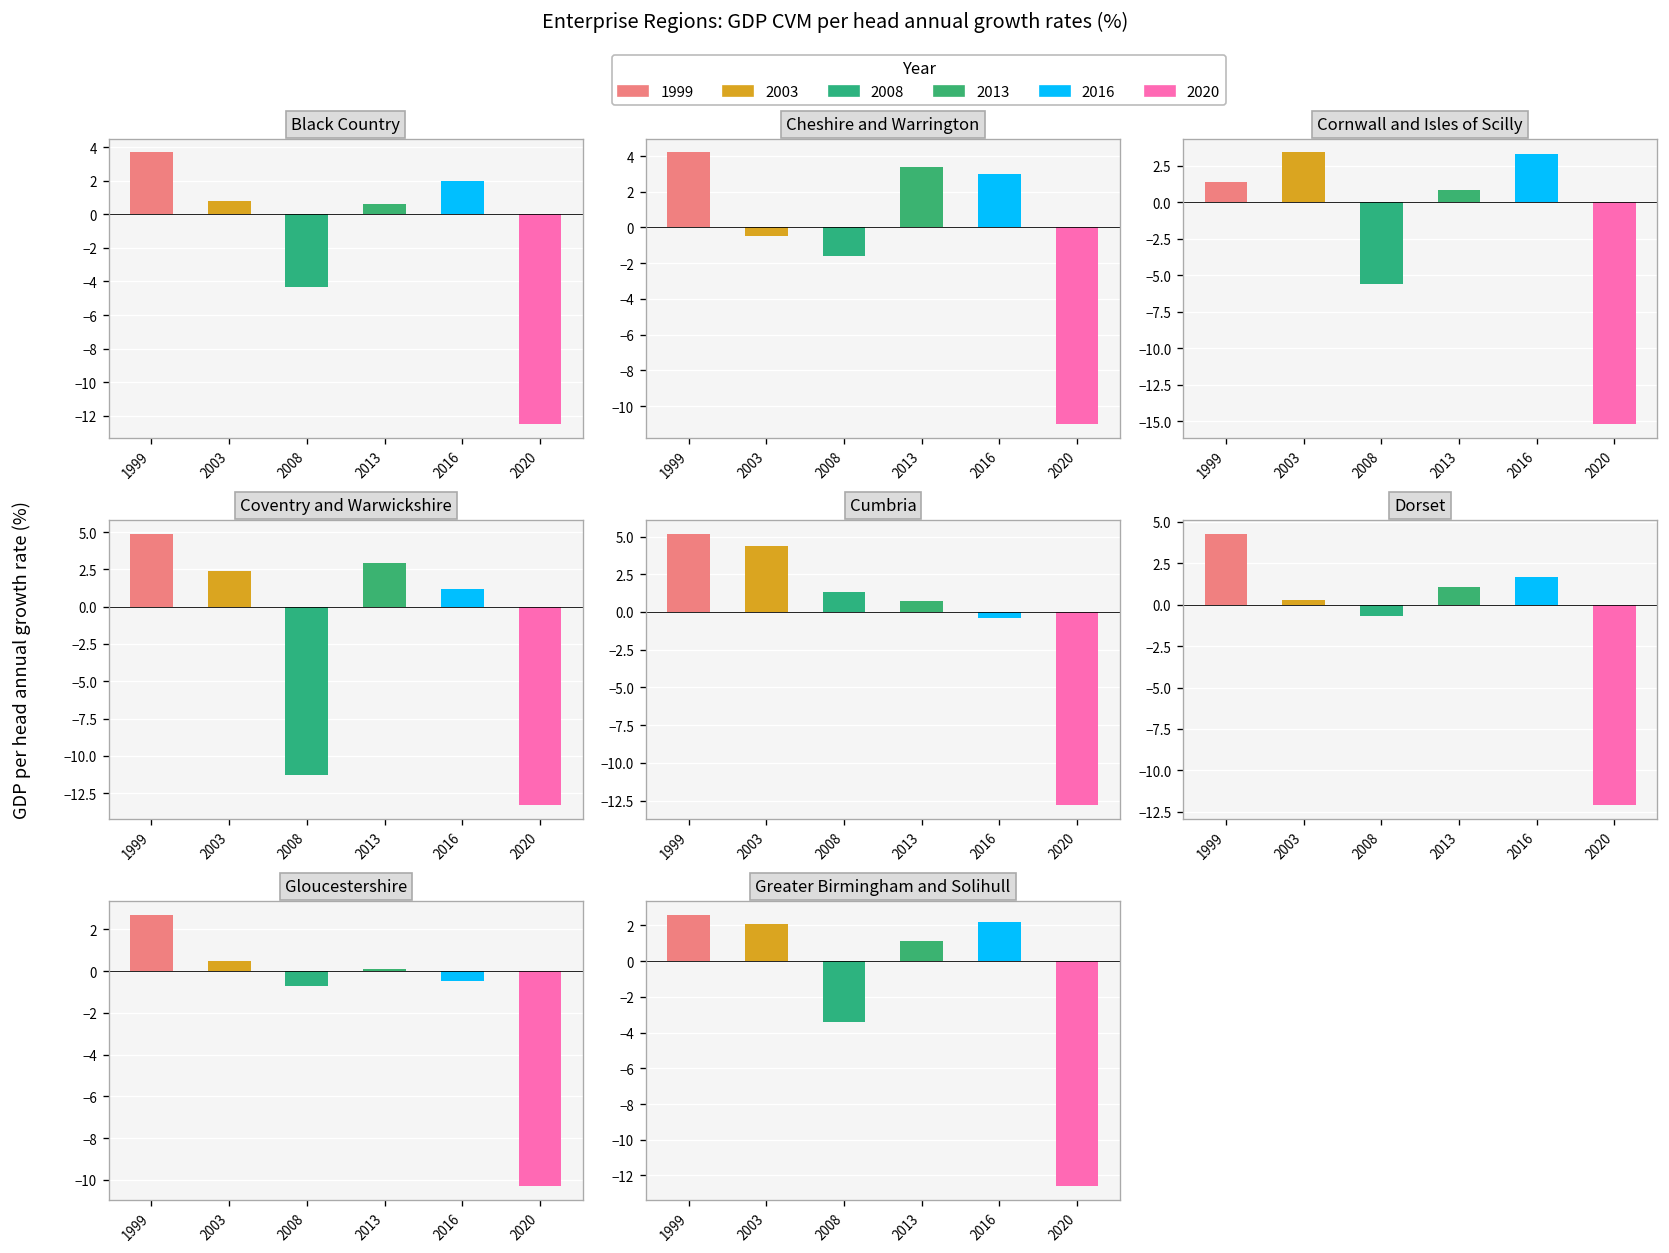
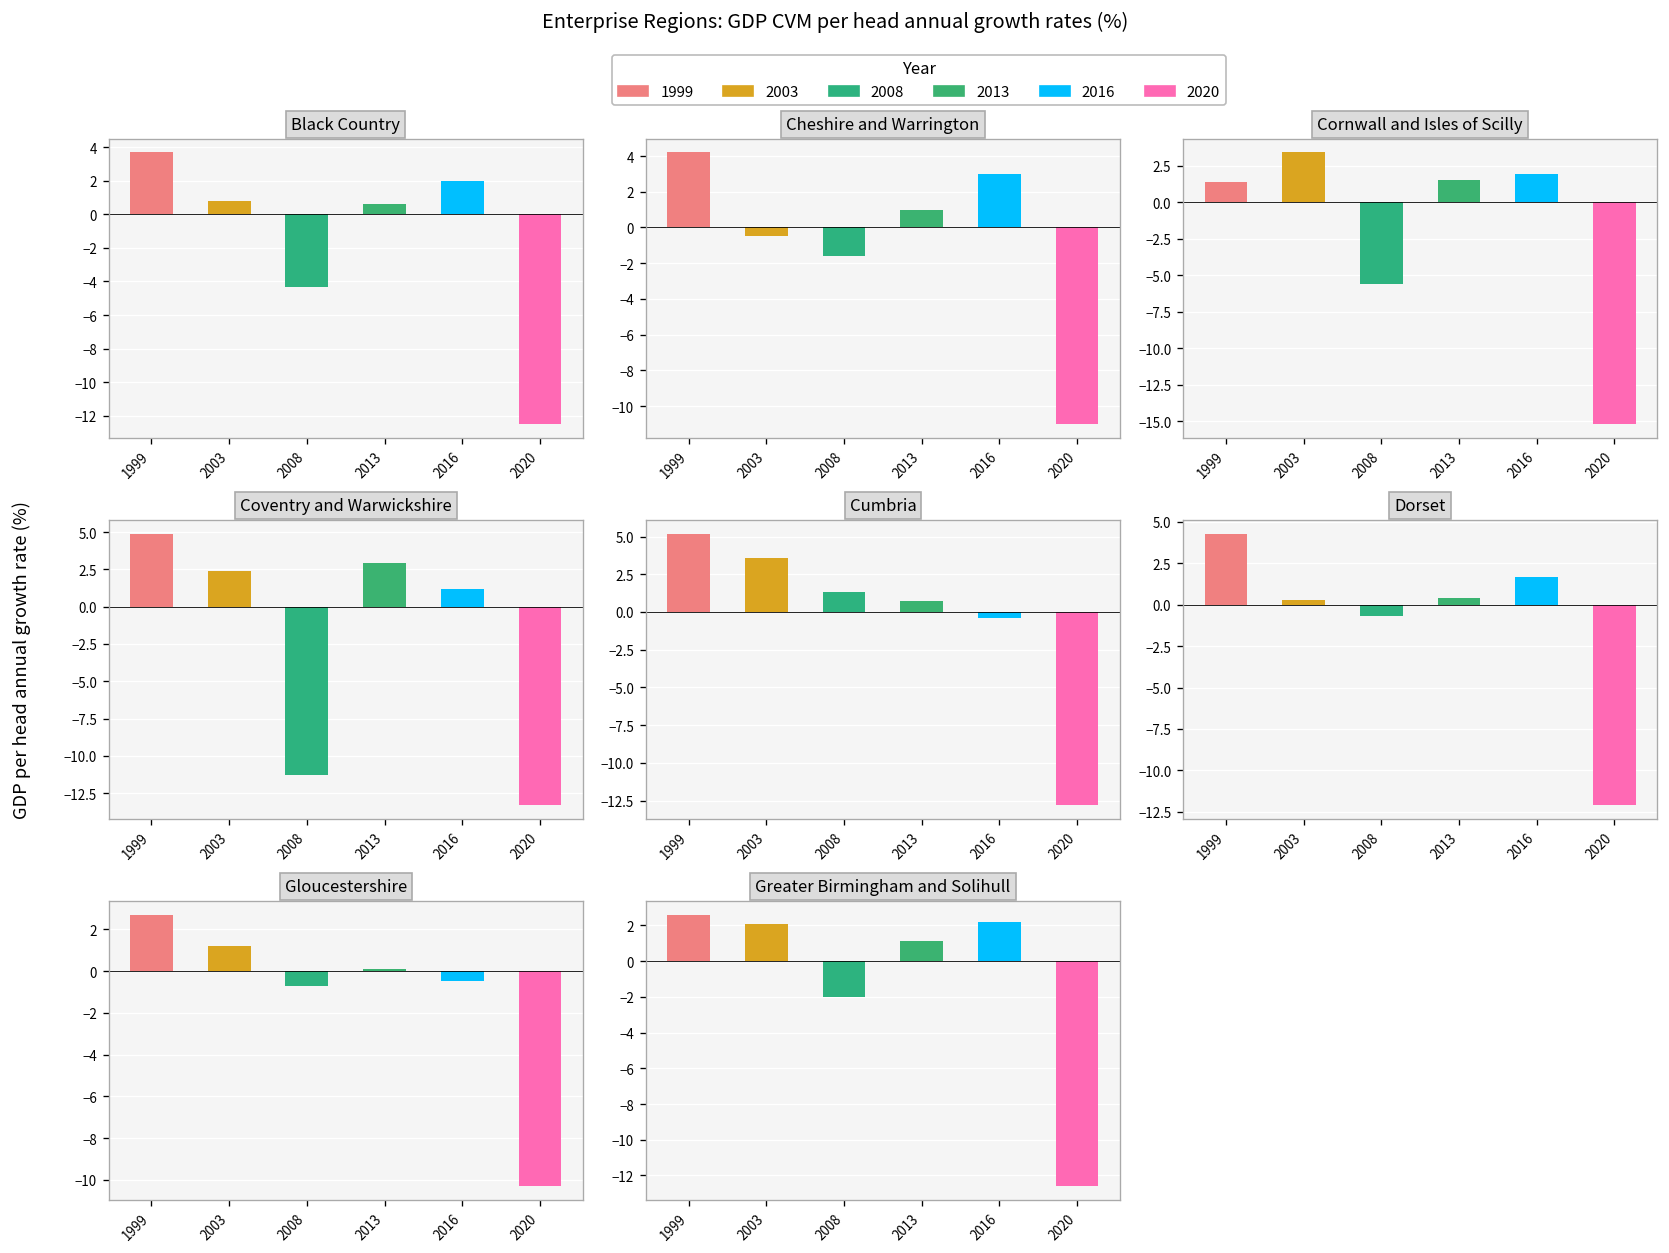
  {
    "Black Country": {
      "1999": 3.7,
      "2003": 0.8,
      "2008": -4.3,
      "2013": 0.6,
      "2016": 2.0,
      "2020": -12.5
    },
    "Cheshire and Warrington": {
      "1999": 4.2,
      "2003": -0.5,
      "2008": -1.6,
-     "2013": 3.4,
+     "2013": 1.0,
      "2016": 3.0,
      "2020": -11.0
    },
    "Cornwall and Isles of Scilly": {
      "1999": 1.4,
      "2003": 3.4,
      "2008": -5.6,
-     "2013": 0.8,
-     "2016": 3.3,
+     "2013": 1.5,
+     "2016": 1.9,
      "2020": -15.2
    },
    "Coventry and Warwickshire": {
      "1999": 4.9,
      "2003": 2.4,
      "2008": -11.3,
      "2013": 2.9,
      "2016": 1.2,
      "2020": -13.3
    },
    "Cumbria": {
      "1999": 5.2,
-     "2003": 4.4,
+     "2003": 3.6,
      "2008": 1.3,
      "2013": 0.7,
      "2016": -0.4,
      "2020": -12.8
    },
    "Dorset": {
      "1999": 4.3,
      "2003": 0.3,
      "2008": -0.7,
-     "2013": 1.1,
+     "2013": 0.4,
      "2016": 1.7,
      "2020": -12.1
    },
    "Gloucestershire": {
      "1999": 2.7,
-     "2003": 0.5,
+     "2003": 1.2,
      "2008": -0.7,
      "2016": -0.5,
      "2020": -10.3
    },
    "Greater Birmingham and Solihull": {
      "1999": 2.6,
      "2003": 2.1,
-     "2008": -3.4,
+     "2008": -2.0,
      "2013": 1.1,
      "2016": 2.2,
      "2020": -12.6
    }
  }
